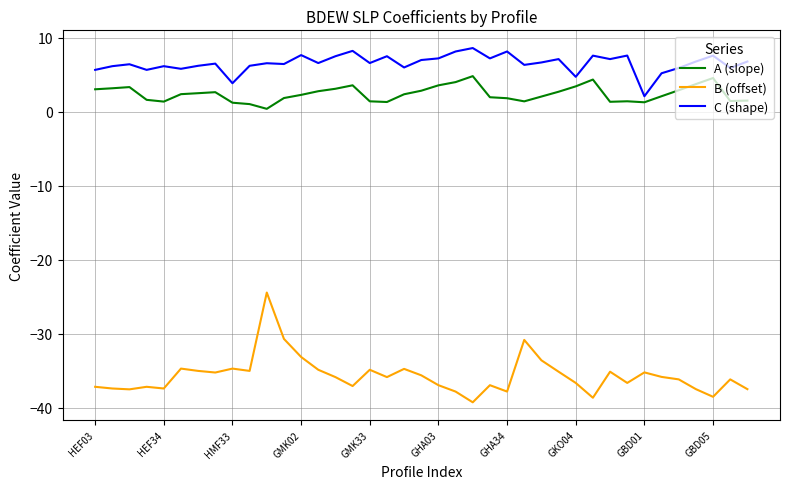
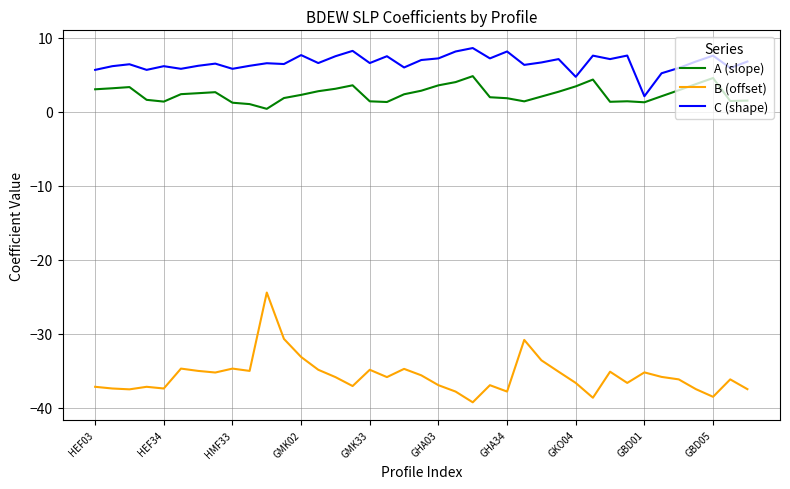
  {
    "A (slope)": {
      "HEF03": 3,
      "HEF34": 1,
      "HMF33": 1,
      "GMK02": 2,
      "GMK33": 1,
      "GHA03": 4,
      "GHA34": 2,
      "GKO04": 3,
      "GBD01": 1
    },
    "B (offset)": {
      "HEF03": -37,
      "HEF34": -37,
      "HMF33": -35,
      "GMK02": -33,
      "GMK33": -35,
      "GHA03": -37,
      "GHA34": -38,
      "GKO04": -37,
      "GBD01": -35,
      "GBD05": -39
    },
    "C (shape)": {
      "HEF03": 6,
      "HEF34": 6,
-     "HMF33": 4,
+     "HMF33": 6,
      "GMK02": 8,
      "GMK33": 7,
      "GHA03": 7,
      "GHA34": 8,
      "GKO04": 5,
      "GBD01": 2
    }
  }
